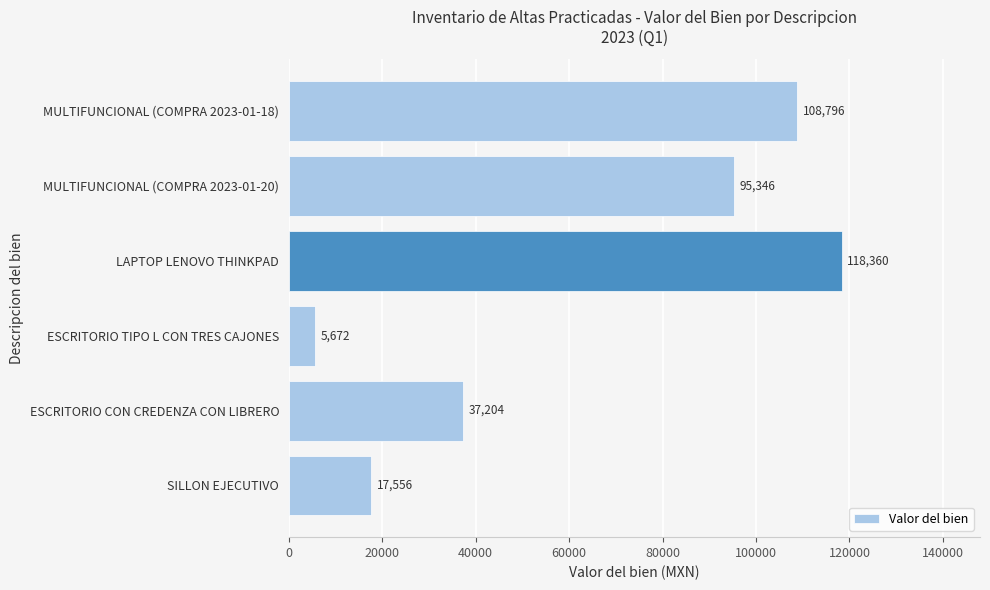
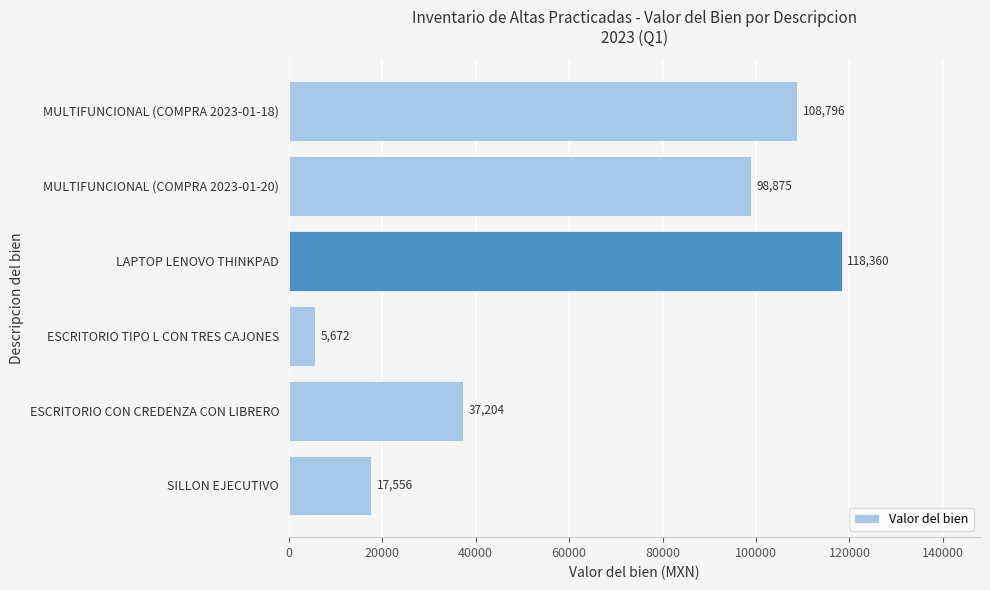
  {
    "MULTIFUNCIONAL (COMPRA 2023-01-18)": "108,796",
-   "MULTIFUNCIONAL (COMPRA 2023-01-20)": "95,346",
+   "MULTIFUNCIONAL (COMPRA 2023-01-20)": "98,875",
    "LAPTOP LENOVO THINKPAD": "118,360",
    "ESCRITORIO TIPO L CON TRES CAJONES": "5,672",
    "ESCRITORIO CON CREDENZA CON LIBRERO": "37,204",
    "SILLON EJECUTIVO": "17,556"
  }
